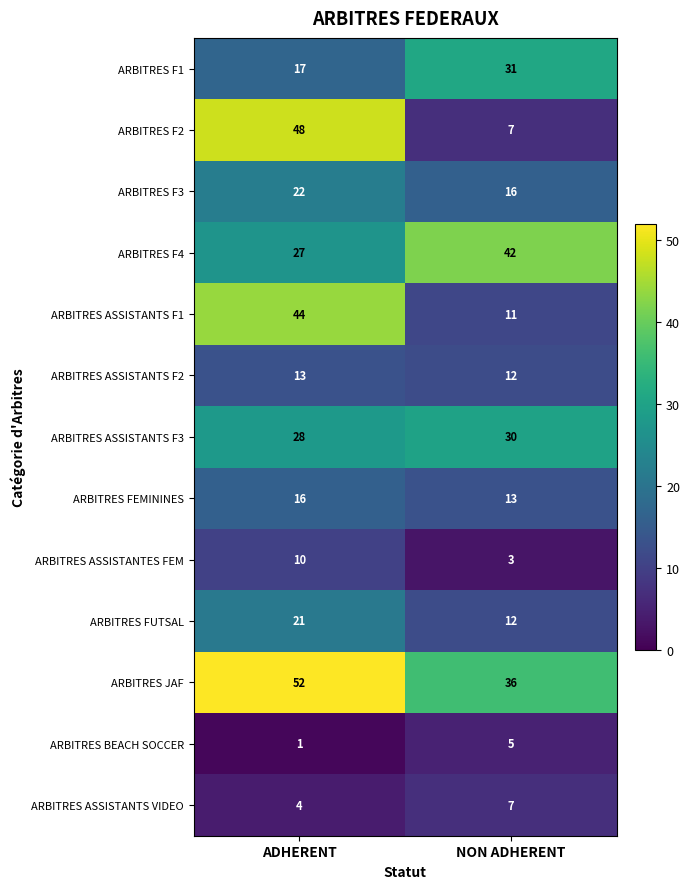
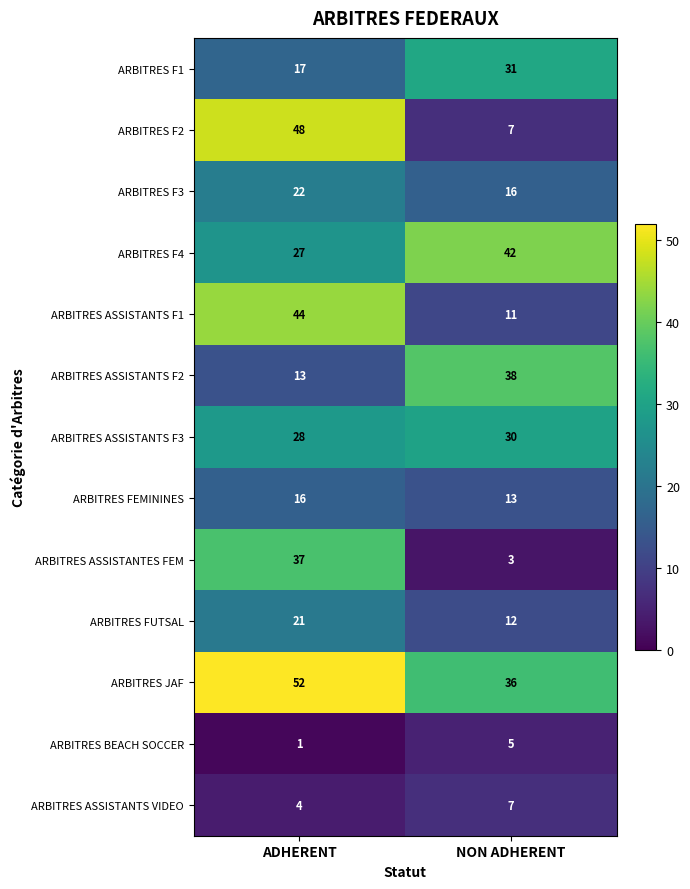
  {
    "ARBITRES F1": {
      "ADHERENT": 17,
      "NON ADHERENT": 31
    },
    "ARBITRES F2": {
      "ADHERENT": 48,
      "NON ADHERENT": 7
    },
    "ARBITRES F3": {
      "ADHERENT": 22,
      "NON ADHERENT": 16
    },
    "ARBITRES F4": {
      "ADHERENT": 27,
      "NON ADHERENT": 42
    },
    "ARBITRES ASSISTANTS F1": {
      "ADHERENT": 44,
      "NON ADHERENT": 11
    },
    "ARBITRES ASSISTANTS F2": {
      "ADHERENT": 13,
-     "NON ADHERENT": 12
+     "NON ADHERENT": 38
    },
    "ARBITRES ASSISTANTS F3": {
      "ADHERENT": 28,
      "NON ADHERENT": 30
    },
    "ARBITRES FEMININES": {
      "ADHERENT": 16,
      "NON ADHERENT": 13
    },
    "ARBITRES ASSISTANTES FEM": {
-     "ADHERENT": 10,
+     "ADHERENT": 37,
      "NON ADHERENT": 3
    },
    "ARBITRES FUTSAL": {
      "ADHERENT": 21,
      "NON ADHERENT": 12
    },
    "ARBITRES JAF": {
      "ADHERENT": 52,
      "NON ADHERENT": 36
    },
    "ARBITRES BEACH SOCCER": {
      "ADHERENT": 1,
      "NON ADHERENT": 5
    },
    "ARBITRES ASSISTANTS VIDEO": {
      "ADHERENT": 4,
      "NON ADHERENT": 7
    }
  }
